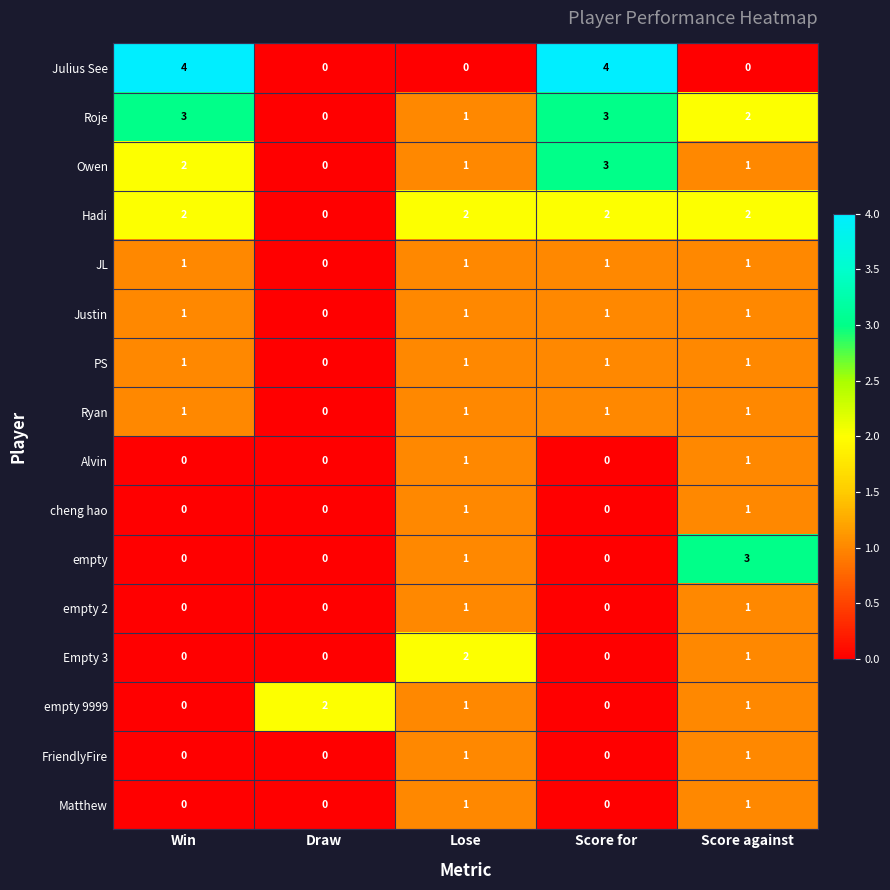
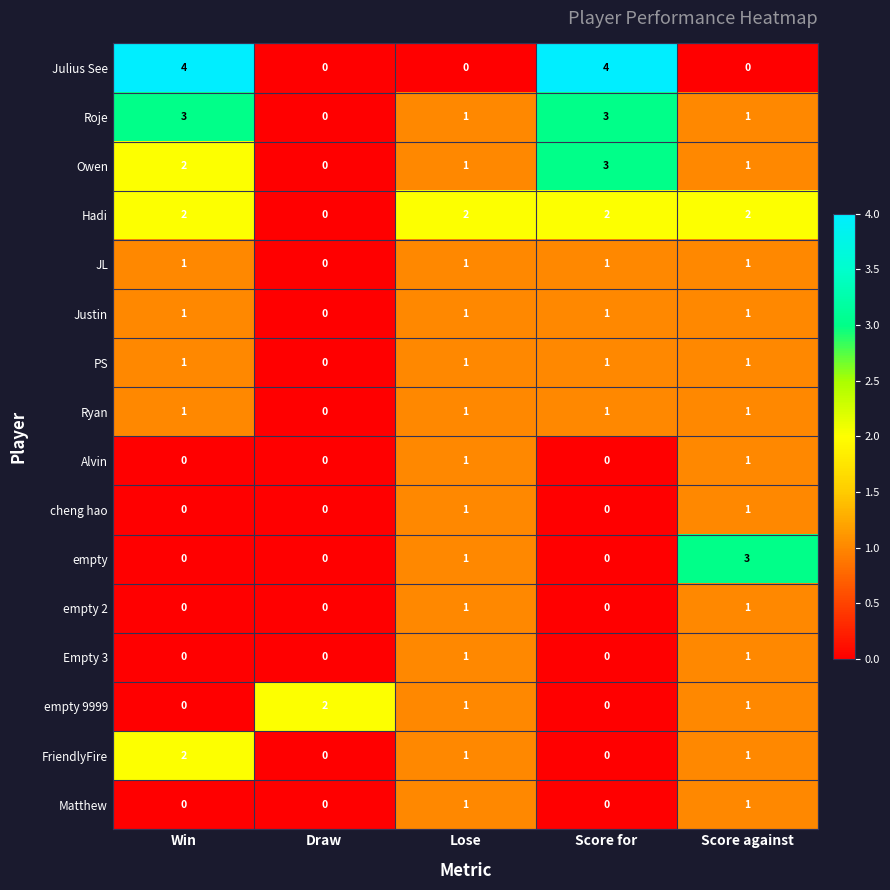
  {
    "Julius See": {
      "Win": 4,
      "Draw": 0,
      "Lose": 0,
      "Score for": 4,
      "Score against": 0
    },
    "Roje": {
      "Win": 3,
      "Draw": 0,
      "Lose": 1,
      "Score for": 3,
-     "Score against": 2
+     "Score against": 1
    },
    "Owen": {
      "Win": 2,
      "Draw": 0,
      "Lose": 1,
      "Score for": 3,
      "Score against": 1
    },
    "Hadi": {
      "Win": 2,
      "Draw": 0,
      "Lose": 2,
      "Score for": 2,
      "Score against": 2
    },
    "JL": {
      "Win": 1,
      "Draw": 0,
      "Lose": 1,
      "Score for": 1,
      "Score against": 1
    },
    "Justin": {
      "Win": 1,
      "Draw": 0,
      "Lose": 1,
      "Score for": 1,
      "Score against": 1
    },
    "PS": {
      "Win": 1,
      "Draw": 0,
      "Lose": 1,
      "Score for": 1,
      "Score against": 1
    },
    "Ryan": {
      "Win": 1,
      "Draw": 0,
      "Lose": 1,
      "Score for": 1,
      "Score against": 1
    },
    "Alvin": {
      "Win": 0,
      "Draw": 0,
      "Lose": 1,
      "Score for": 0,
      "Score against": 1
    },
    "cheng hao": {
      "Win": 0,
      "Draw": 0,
      "Lose": 1,
      "Score for": 0,
      "Score against": 1
    },
    "empty": {
      "Win": 0,
      "Draw": 0,
      "Lose": 1,
      "Score for": 0,
      "Score against": 3
    },
    "empty 2": {
      "Win": 0,
      "Draw": 0,
      "Lose": 1,
      "Score for": 0,
      "Score against": 1
    },
    "Empty 3": {
      "Win": 0,
      "Draw": 0,
-     "Lose": 2,
+     "Lose": 1,
      "Score for": 0,
      "Score against": 1
    },
    "empty 9999": {
      "Win": 0,
      "Draw": 2,
      "Lose": 1,
      "Score for": 0,
      "Score against": 1
    },
    "FriendlyFire": {
-     "Win": 0,
+     "Win": 2,
      "Draw": 0,
      "Lose": 1,
      "Score for": 0,
      "Score against": 1
    },
    "Matthew": {
      "Win": 0,
      "Draw": 0,
      "Lose": 1,
      "Score for": 0,
      "Score against": 1
    }
  }
